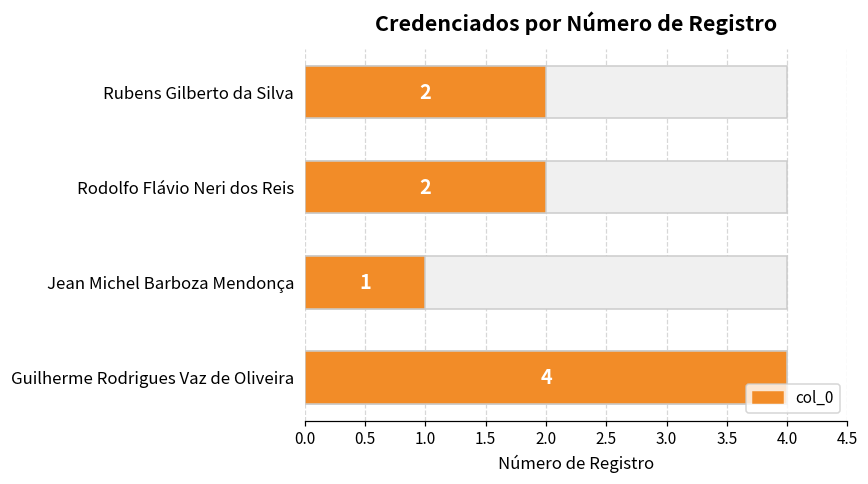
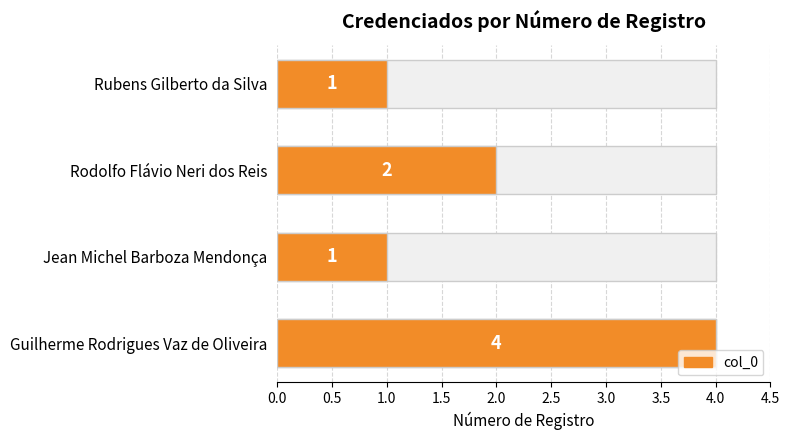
  {
    "col_0": {
-     "Rubens Gilberto da Silva": 2,
+     "Rubens Gilberto da Silva": 1,
      "Guilherme Rodrigues Vaz de Oliveira": 4
    }
  }
